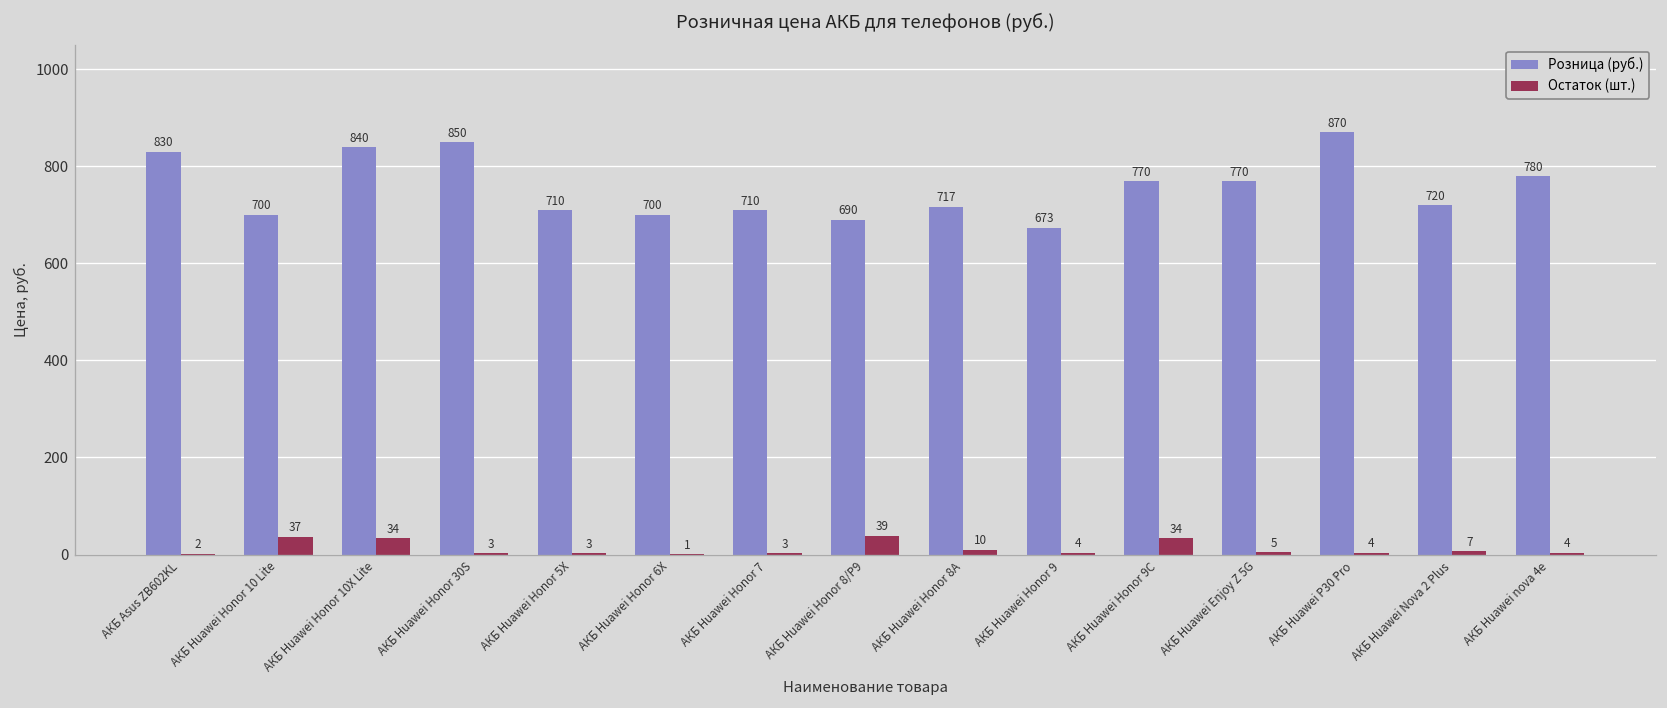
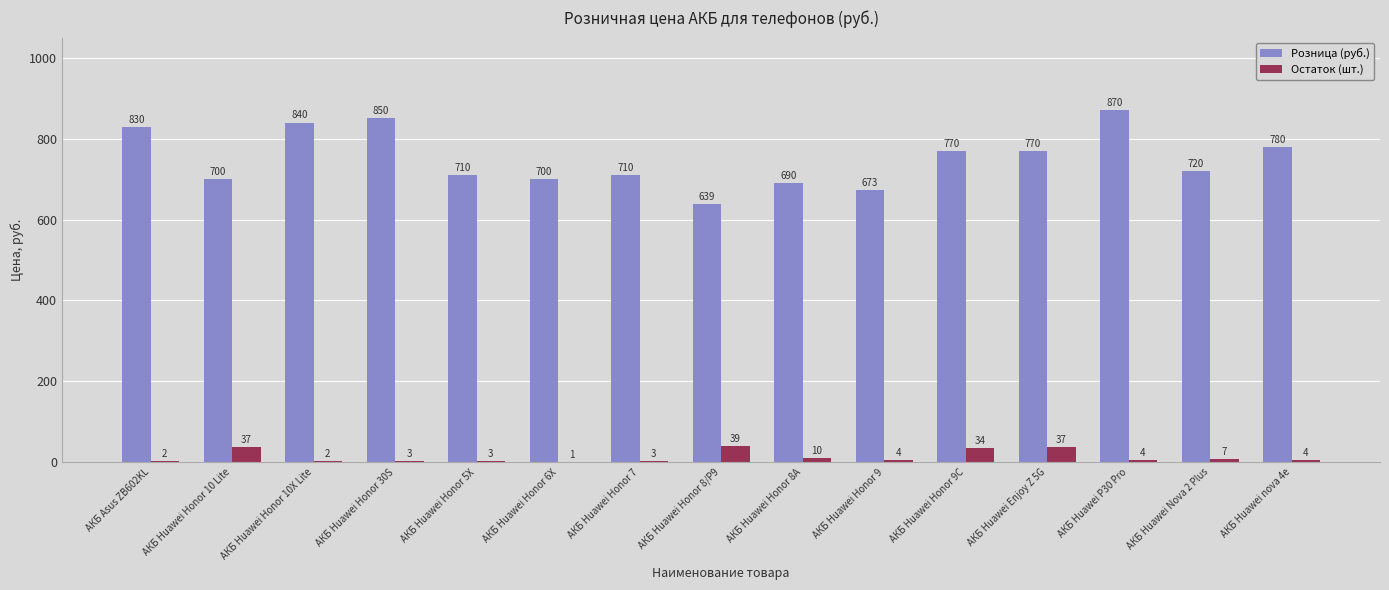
  {
    "Розница (руб.)": {
      "АКБ Asus ZB602KL": 830,
      "АКБ Huawei Honor 10 Lite": 700,
      "АКБ Huawei Honor 10X Lite": 840,
      "АКБ Huawei Honor 30S": 850,
      "АКБ Huawei Honor 5X": 710,
      "АКБ Huawei Honor 6X": 700,
      "АКБ Huawei Honor 7": 710,
-     "АКБ Huawei Honor 8/P9": 690,
-     "АКБ Huawei Honor 8A": 717,
+     "АКБ Huawei Honor 8/P9": 639,
+     "АКБ Huawei Honor 8A": 690,
      "АКБ Huawei Honor 9C": 770,
      "АКБ Huawei Enjoy Z 5G": 770,
      "АКБ Huawei P30 Pro": 870,
      "АКБ Huawei Nova 2 Plus": 720,
      "АКБ Huawei nova 4e": 780
    },
    "Остаток (шт.)": {
      "АКБ Asus ZB602KL": 2,
      "АКБ Huawei Honor 10 Lite": 37,
-     "АКБ Huawei Honor 10X Lite": 34,
+     "АКБ Huawei Honor 10X Lite": 2,
      "АКБ Huawei Honor 30S": 3,
      "АКБ Huawei Honor 5X": 3,
      "АКБ Huawei Honor 6X": 1,
      "АКБ Huawei Honor 7": 3,
      "АКБ Huawei Honor 8/P9": 39,
      "АКБ Huawei Honor 8A": 10,
      "АКБ Huawei Honor 9": 4,
      "АКБ Huawei Honor 9C": 34,
-     "АКБ Huawei Enjoy Z 5G": 5,
+     "АКБ Huawei Enjoy Z 5G": 37,
      "АКБ Huawei P30 Pro": 4,
      "АКБ Huawei Nova 2 Plus": 7,
      "АКБ Huawei nova 4e": 4
    }
  }
